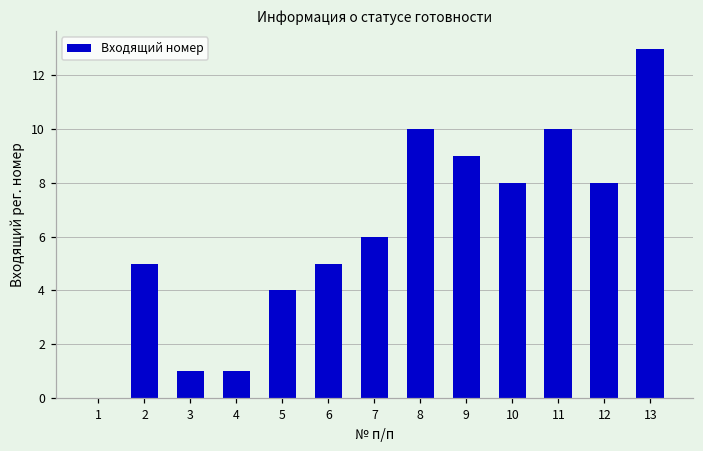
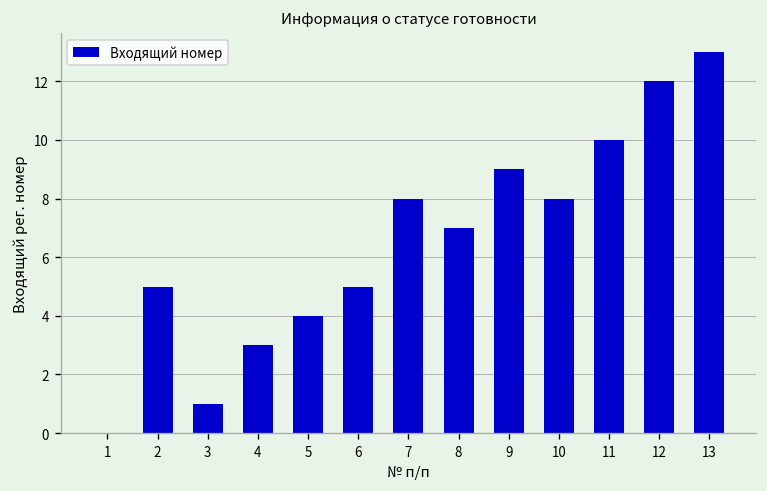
  {
    "1": 0.0,
    "2": 5.0,
    "3": 1.0,
-   "4": 1.0,
+   "4": 3.0,
    "5": 4.0,
    "6": 5.0,
-   "7": 6.0,
-   "8": 10.0,
+   "7": 8.0,
+   "8": 7.0,
    "9": 9.0,
    "10": 8.0,
    "11": 10.0,
-   "12": 8.0,
+   "12": 12.0,
    "13": 13.0
  }
